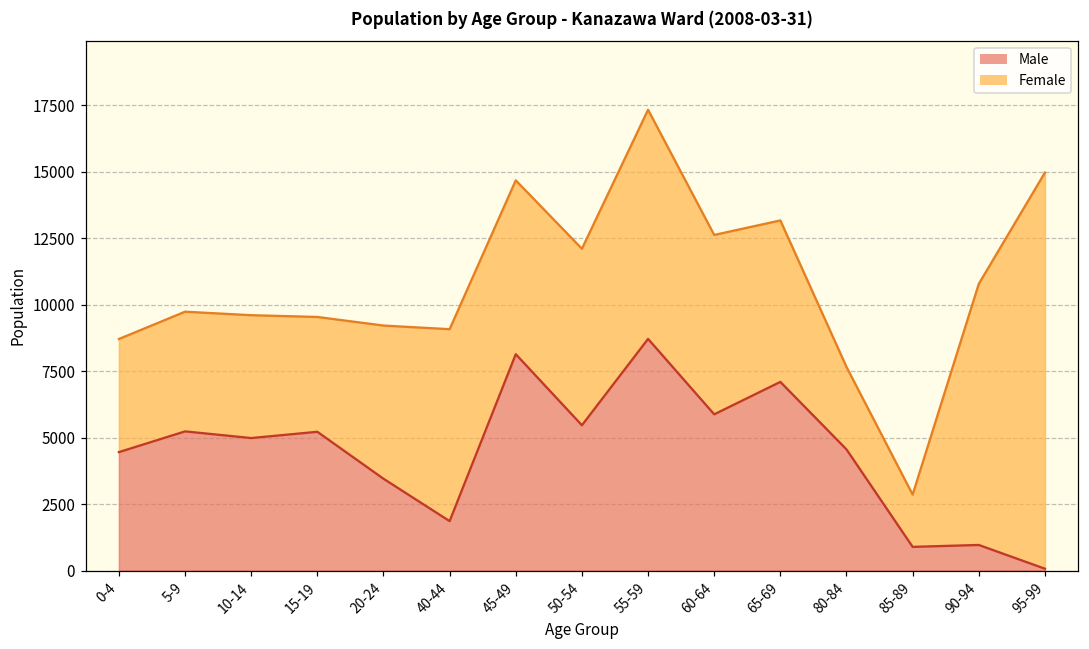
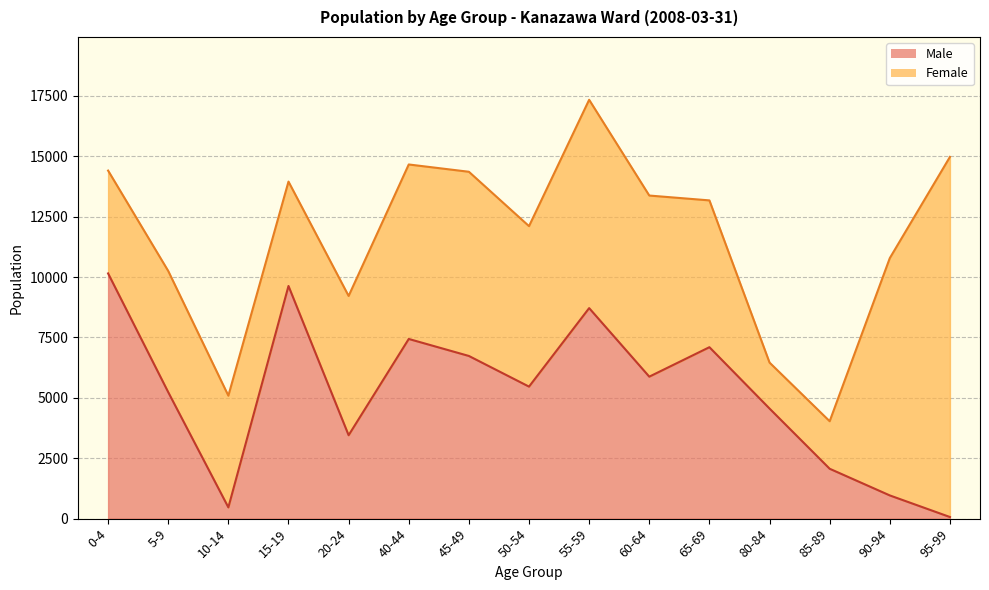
  {
    "Male": {
-     "0-4": 4500,
+     "0-4": 10200,
      "5-9": 5200,
-     "10-14": 5000,
-     "15-19": 5200,
+     "10-14": 500,
+     "15-19": 9600,
      "20-24": 3500,
-     "40-44": 1900,
-     "45-49": 8100,
+     "40-44": 7400,
+     "45-49": 6700,
      "50-54": 5500,
      "55-59": 8700,
      "60-64": 5900,
      "65-69": 7100,
      "80-84": 4600,
-     "85-89": 900,
+     "85-89": 2100,
      "90-94": 1000,
      "95-99": 100
    },
    "Female": {
      "0-4": 4300,
-     "5-9": 4500,
+     "5-9": 5000,
      "10-14": 4600,
      "15-19": 4300,
      "20-24": 5800,
      "40-44": 7200,
-     "45-49": 6500,
+     "45-49": 7600,
      "50-54": 6600,
      "55-59": 8600,
-     "60-64": 6800,
+     "60-64": 7500,
      "65-69": 6100,
-     "80-84": 3100,
+     "80-84": 1900,
      "85-89": 2000,
      "90-94": 9800,
      "95-99": 14900
    }
  }
